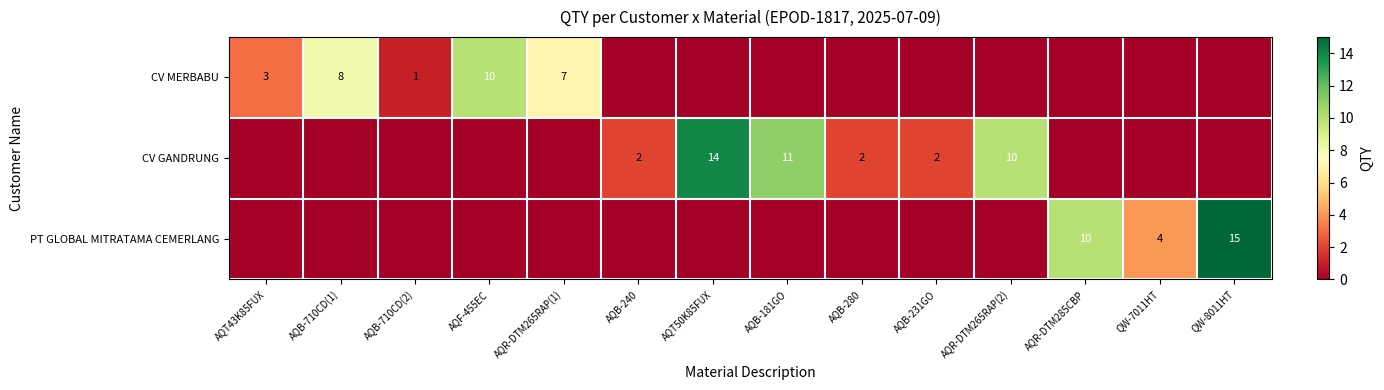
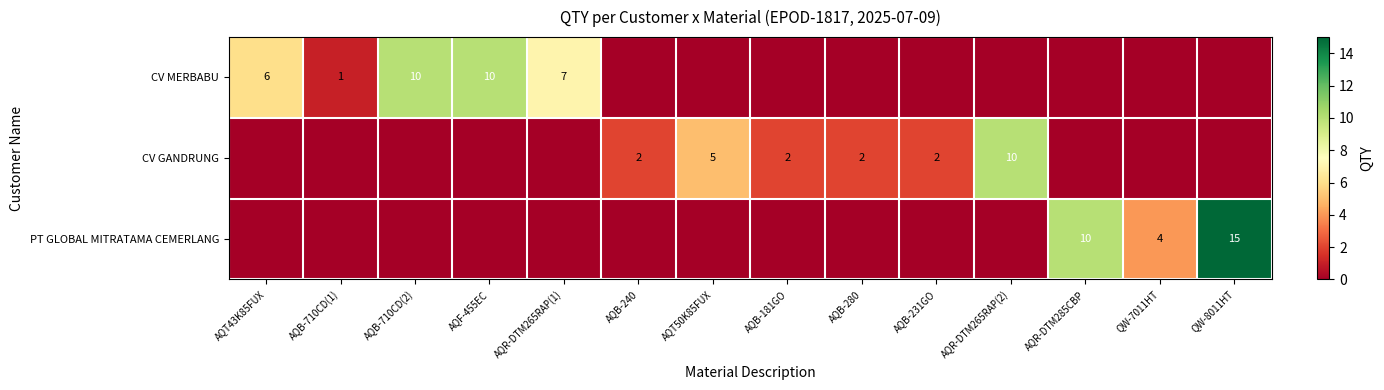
  {
    "CV MERBABU": {
-     "AQT43K85FUX": 3,
-     "AQB-710CD(1)": 8,
-     "AQB-710CD(2)": 1,
+     "AQT43K85FUX": 6,
+     "AQB-710CD(1)": 1,
+     "AQB-710CD(2)": 10,
      "AQF-455EC": 10,
      "AQR-DTM265RAP(1)": 7
    },
    "CV GANDRUNG": {
      "AQB-240": 2,
-     "AQT50K85FUX": 14,
-     "AQB-181GO": 11,
+     "AQT50K85FUX": 5,
+     "AQB-181GO": 2,
      "AQB-280": 2,
      "AQB-231GO": 2,
      "AQR-DTM265RAP(2)": 10
    },
    "PT GLOBAL MITRATAMA CEMERLANG": {
      "AQR-DTM285CBP": 10,
      "QW-7011HT": 4,
      "QW-8011HT": 15
    }
  }
